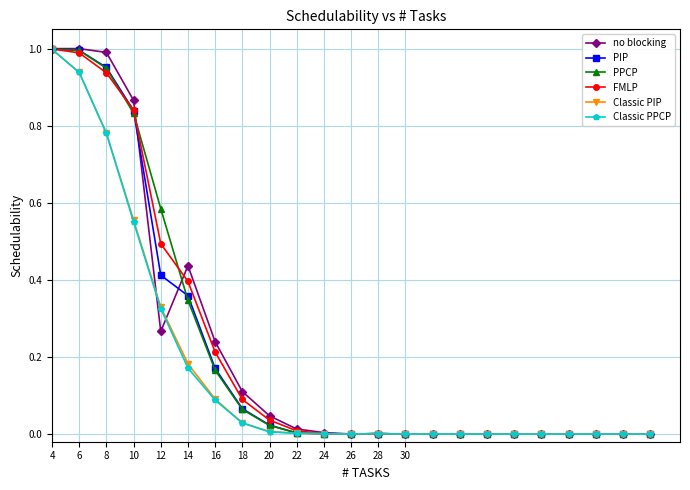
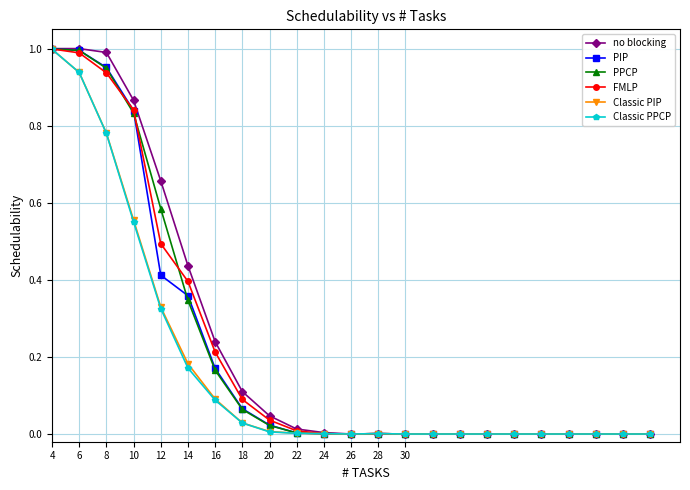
  {
    "no blocking": {
      "8": 0.99,
      "10": 0.87,
-     "12": 0.27,
+     "12": 0.66,
      "14": 0.44,
      "16": 0.24,
      "18": 0.11,
      "20": 0.05
    },
    "PIP": {
      "12": 0.41,
      "14": 0.36
    },
    "PPCP": {
      "12": 0.58,
      "14": 0.35
    },
    "FMLP": {
      "8": 0.94,
      "12": 0.49,
      "14": 0.40,
      "16": 0.21,
      "18": 0.09,
      "20": 0.04
    },
    "Classic PIP": {
      "14": 0.18
    },
    "Classic PPCP": {
      "14": 0.17
    }
  }
